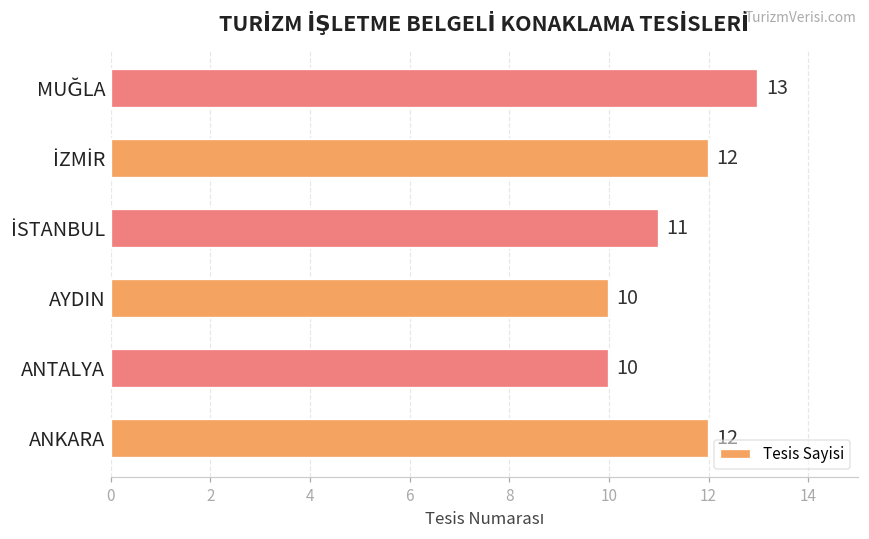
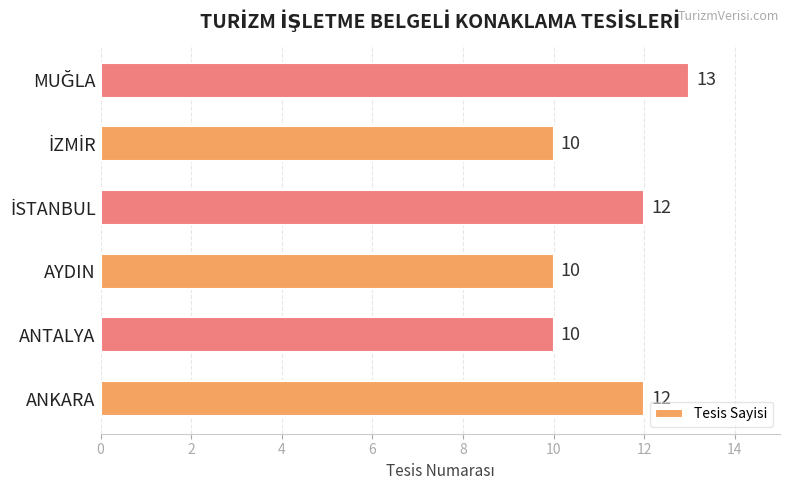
  {
    "MUĞLA": 13,
-   "İZMİR": 12,
-   "İSTANBUL": 11,
+   "İZMİR": 10,
+   "İSTANBUL": 12,
    "AYDIN": 10,
    "ANTALYA": 10
  }
